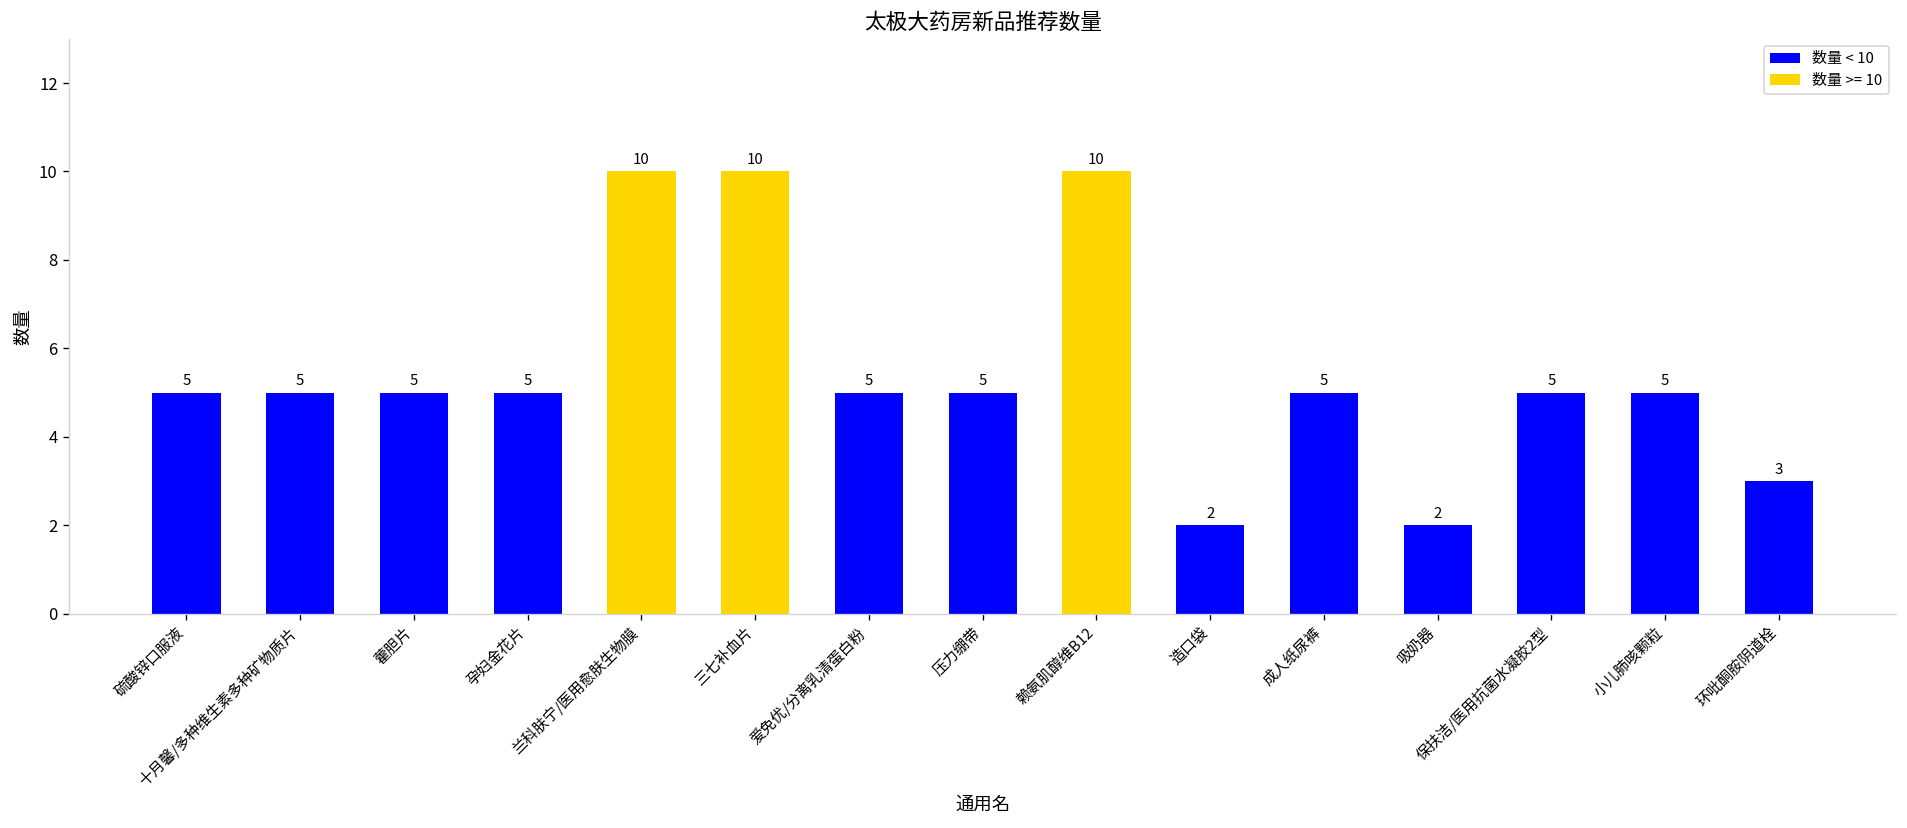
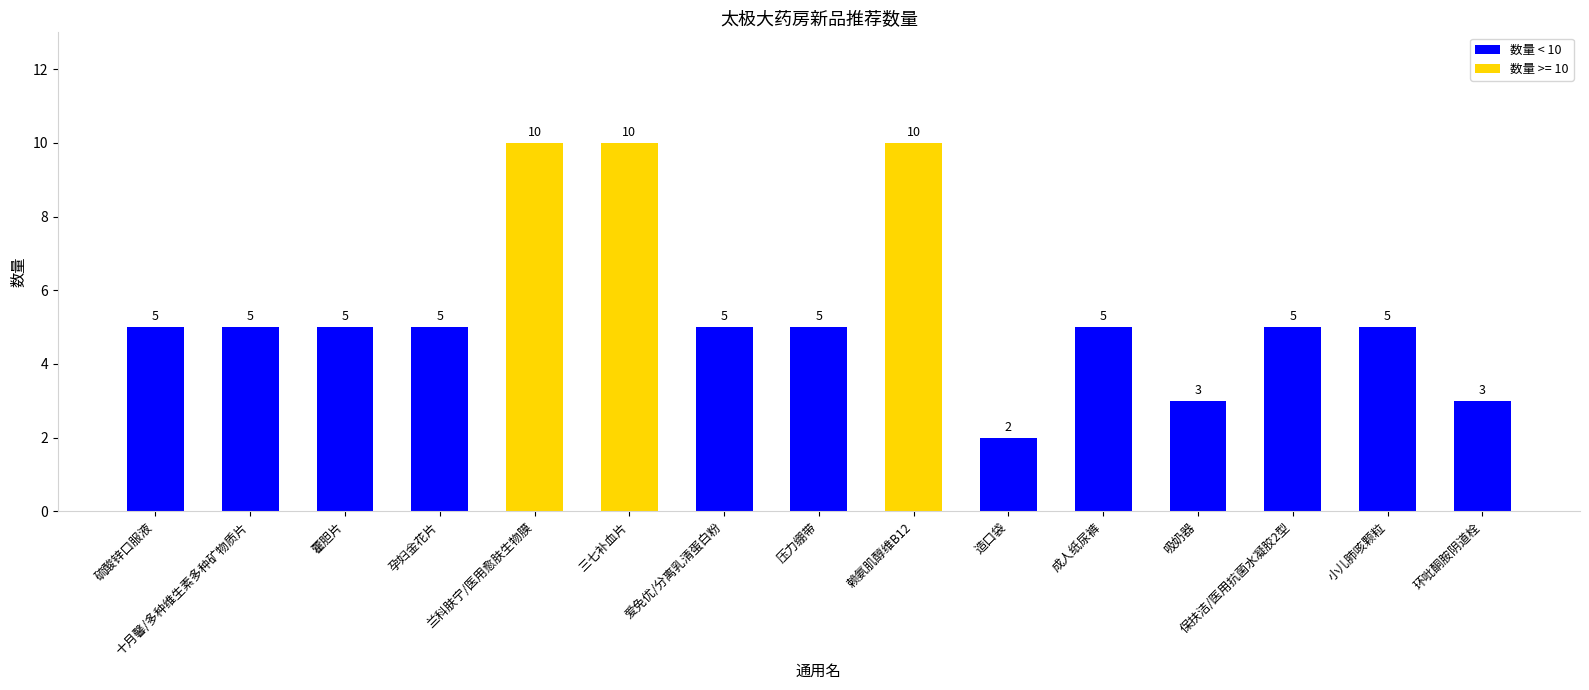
  {
    "硫酸锌口服液": 5,
    "十月馨/多种维生素多种矿物质片": 5,
    "藿胆片": 5,
    "孕妇金花片": 5,
    "兰科肤宁/医用愈肤生物膜": 10,
    "三七补血片": 10,
    "爱免优/分离乳清蛋白粉": 5,
    "压力绷带": 5,
    "赖氨肌醇维B12": 10,
    "造口袋": 2,
    "成人纸尿裤": 5,
-   "吸奶器": 2,
+   "吸奶器": 3,
    "保扶洁/医用抗菌水凝胶2型": 5,
    "小儿肺咳颗粒": 5,
    "环吡酮胺阴道栓": 3
  }
